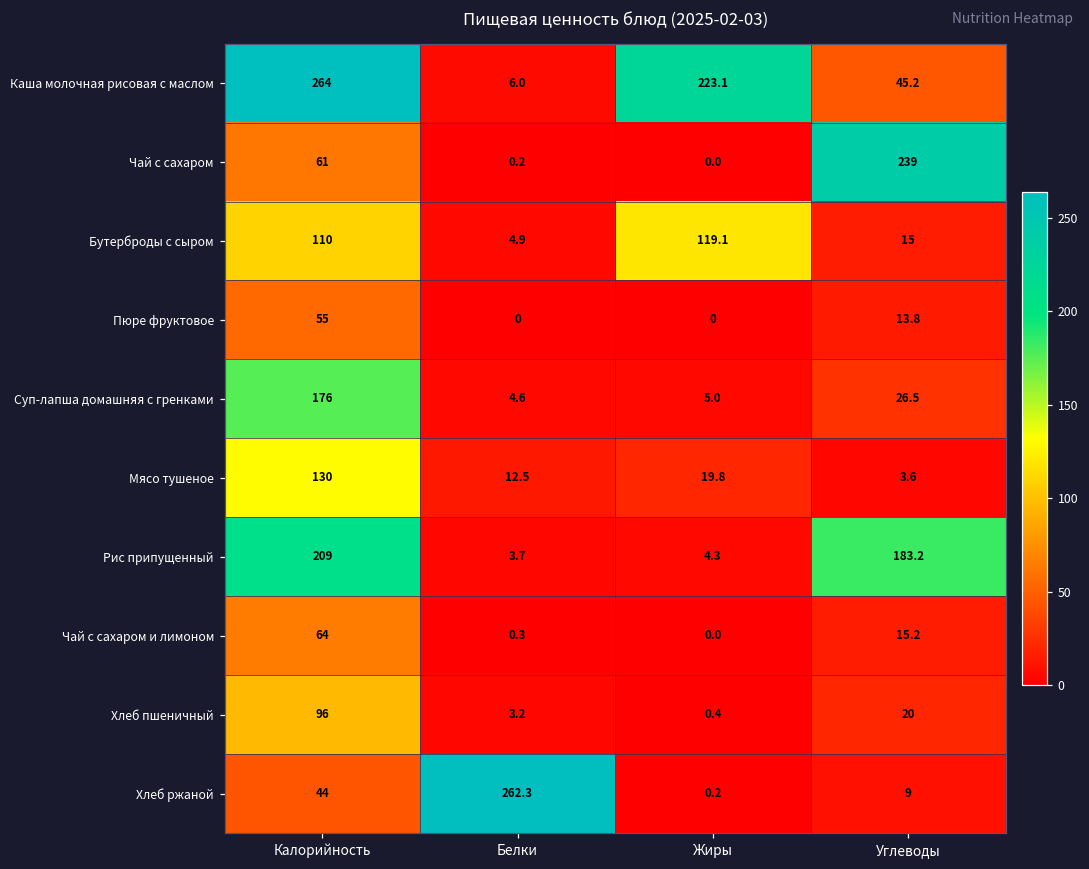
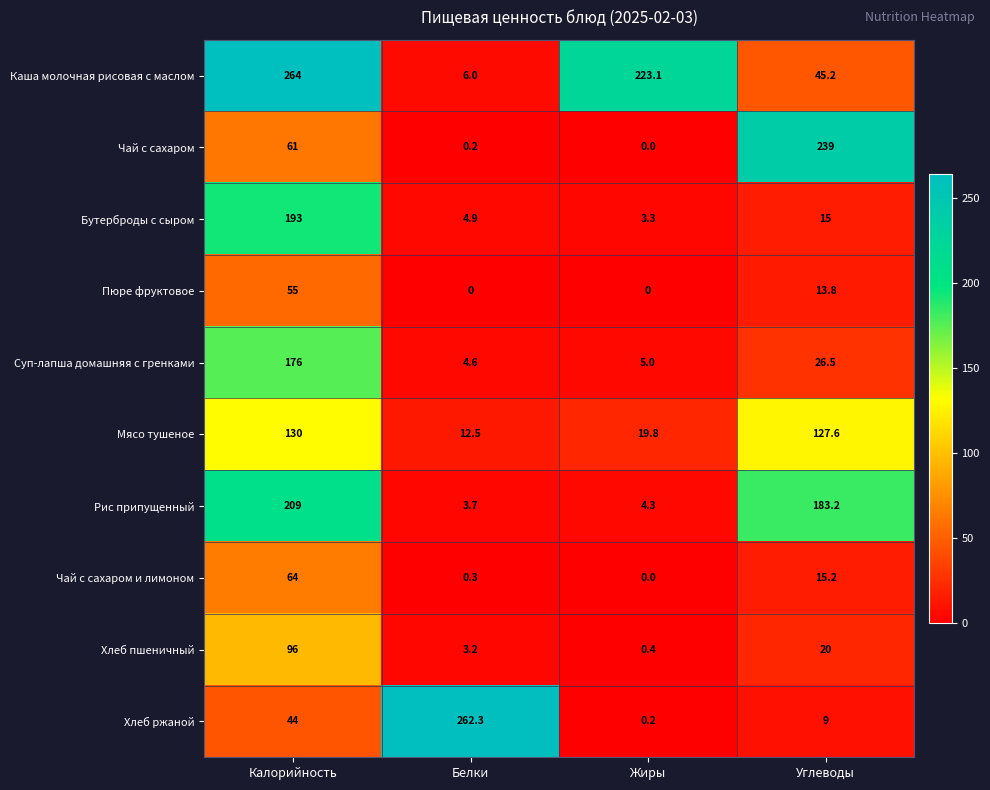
  {
    "Каша молочная рисовая с маслом": {
      "Калорийность": 264,
      "Белки": 6.0,
      "Жиры": 223.1,
      "Углеводы": 45.2
    },
    "Чай с сахаром": {
      "Калорийность": 61,
      "Белки": 0.2,
      "Жиры": 0.0,
      "Углеводы": 239
    },
    "Бутерброды с сыром": {
-     "Калорийность": 110,
+     "Калорийность": 193,
      "Белки": 4.9,
-     "Жиры": 119.1,
+     "Жиры": 3.3,
      "Углеводы": 15
    },
    "Пюре фруктовое": {
      "Калорийность": 55,
      "Белки": 0,
      "Жиры": 0,
      "Углеводы": 13.8
    },
    "Суп-лапша домашняя с гренками": {
      "Калорийность": 176,
      "Белки": 4.6,
      "Жиры": 5.0,
      "Углеводы": 26.5
    },
    "Мясо тушеное": {
      "Калорийность": 130,
      "Белки": 12.5,
      "Жиры": 19.8,
-     "Углеводы": 3.6
+     "Углеводы": 127.6
    },
    "Рис припущенный": {
      "Калорийность": 209,
      "Белки": 3.7,
      "Жиры": 4.3,
      "Углеводы": 183.2
    },
    "Чай с сахаром и лимоном": {
      "Калорийность": 64,
      "Белки": 0.3,
      "Жиры": 0.0,
      "Углеводы": 15.2
    },
    "Хлеб пшеничный": {
      "Калорийность": 96,
      "Белки": 3.2,
      "Жиры": 0.4,
      "Углеводы": 20
    },
    "Хлеб ржаной": {
      "Калорийность": 44,
      "Белки": 262.3,
      "Жиры": 0.2,
      "Углеводы": 9
    }
  }
